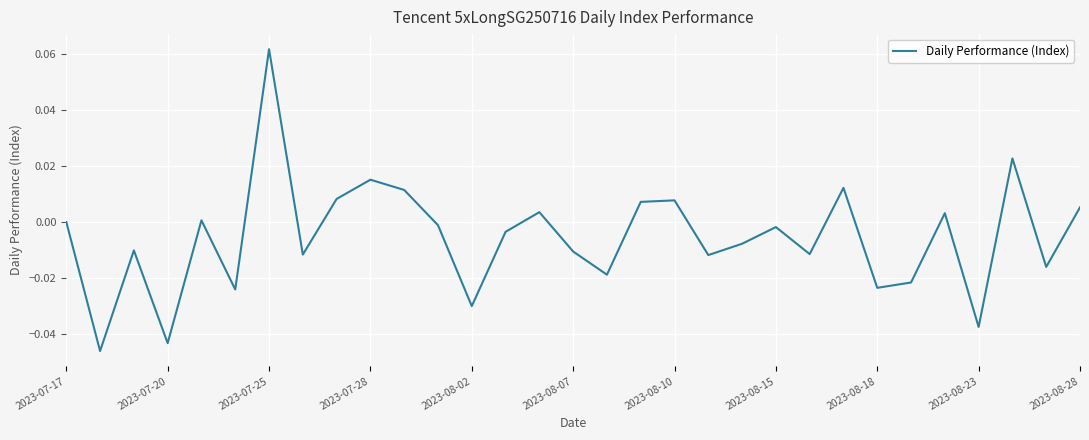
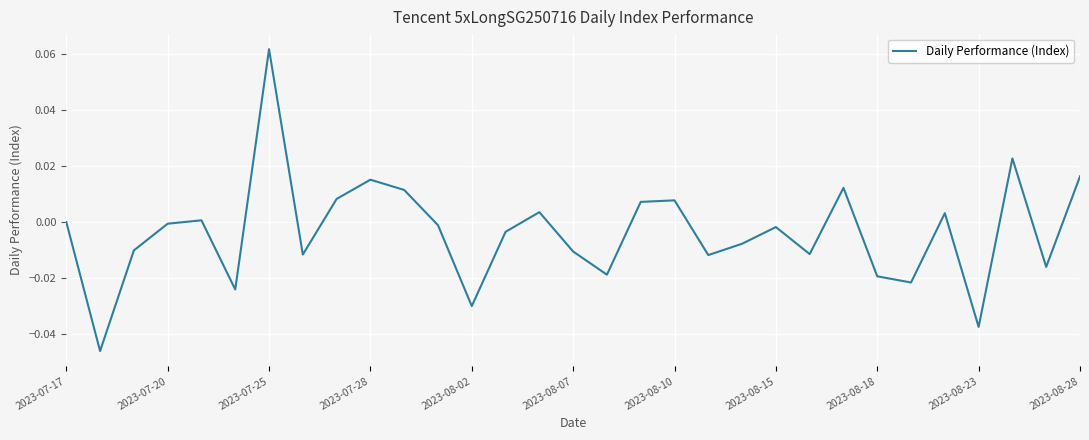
  {
    "2023-07-17": 0.000,
-   "2023-07-20": -0.043,
+   "2023-07-20": -0.001,
    "2023-07-25": 0.062,
    "2023-07-28": 0.015,
    "2023-08-02": -0.030,
    "2023-08-07": -0.011,
    "2023-08-10": 0.008,
    "2023-08-15": -0.002,
-   "2023-08-18": -0.023,
+   "2023-08-18": -0.019,
    "2023-08-23": -0.037,
-   "2023-08-28": 0.005
+   "2023-08-28": 0.016
  }
